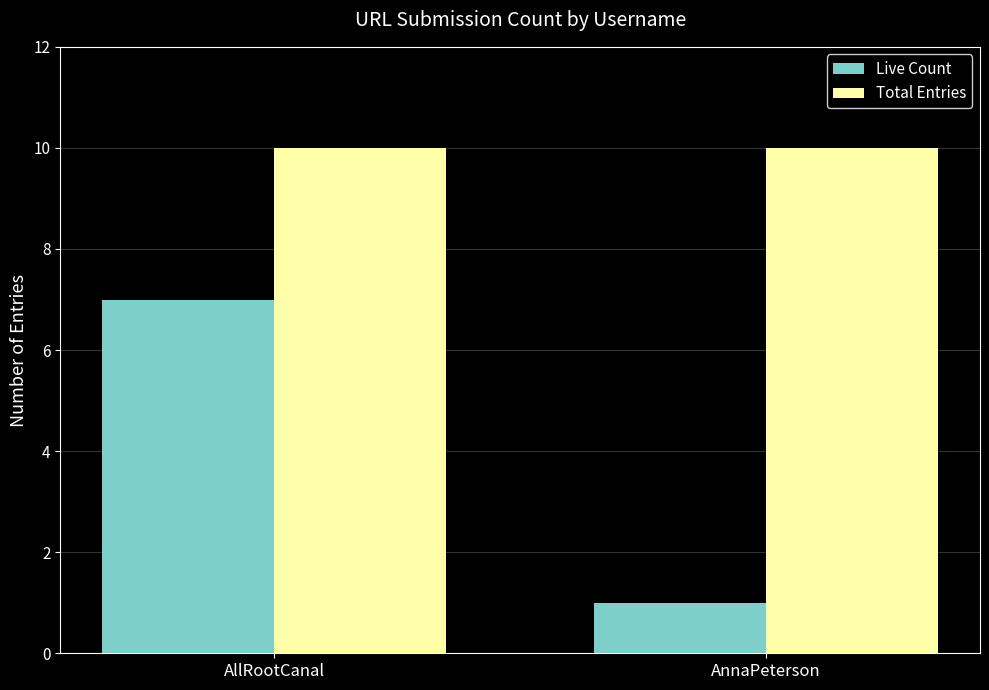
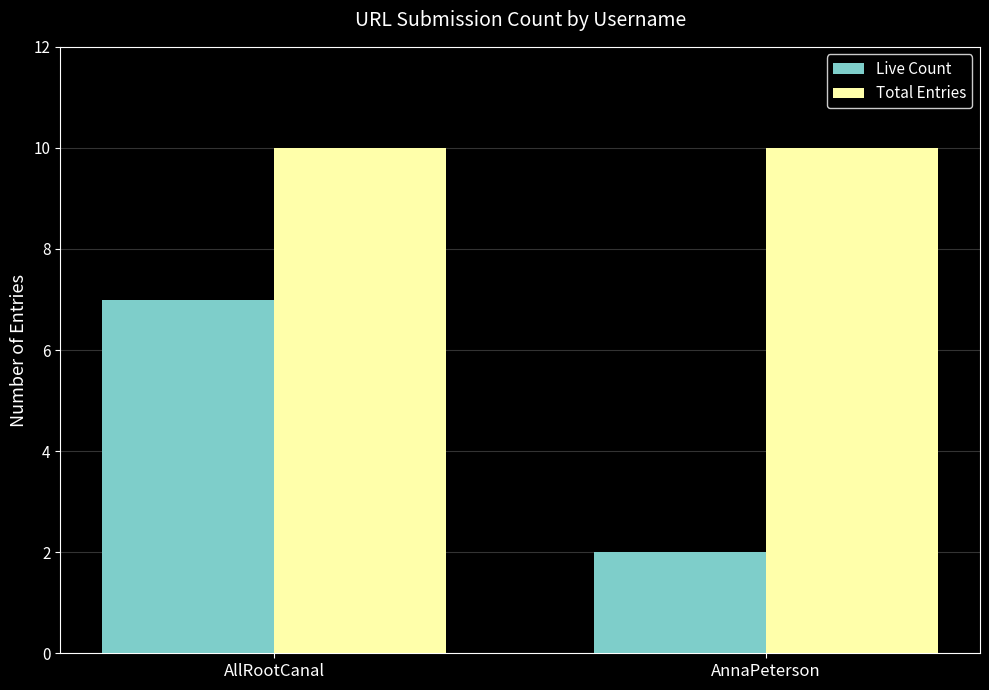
  {
    "Live Count": {
      "AllRootCanal": 7,
-     "AnnaPeterson": 1
+     "AnnaPeterson": 2
    },
    "Total Entries": {
      "AllRootCanal": 10,
      "AnnaPeterson": 10
    }
  }
